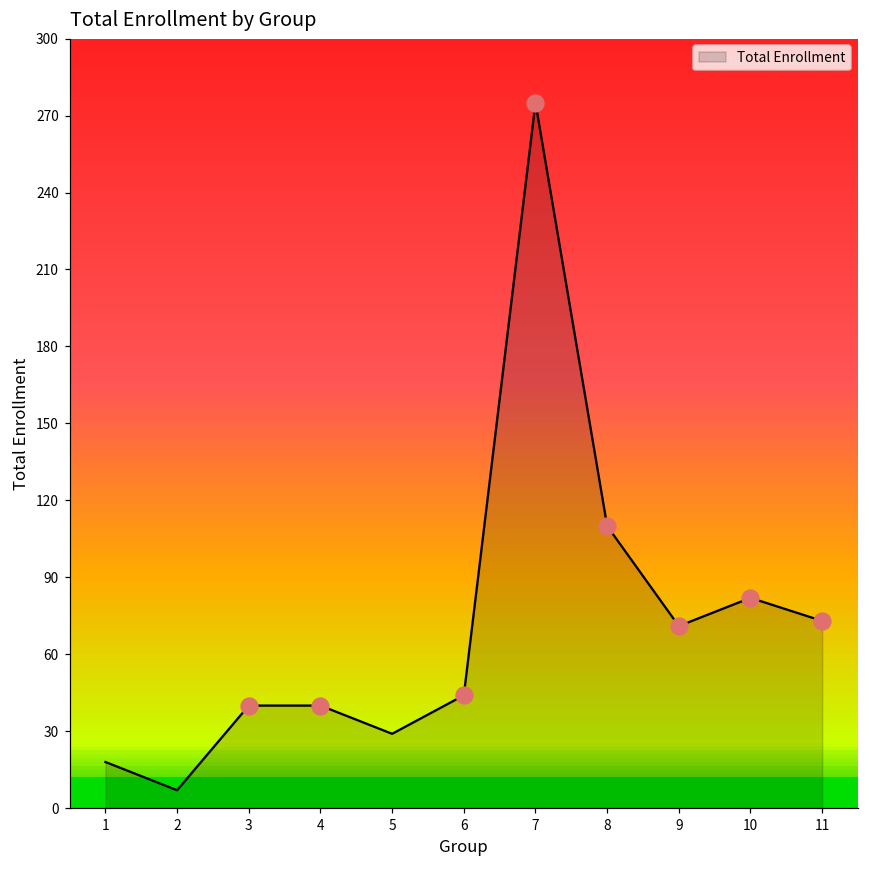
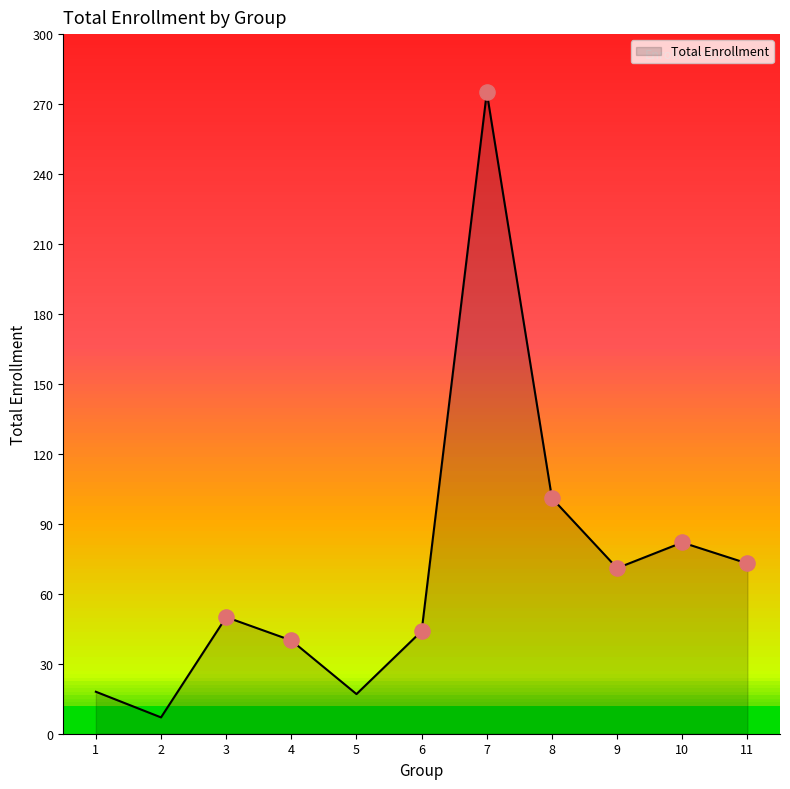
  {
    "Total Enrollment": {
      "1": 18,
      "2": 7,
-     "3": 40,
-     "5": 29,
-     "8": 110
+     "3": 50,
+     "5": 17,
+     "8": 101
    }
  }
